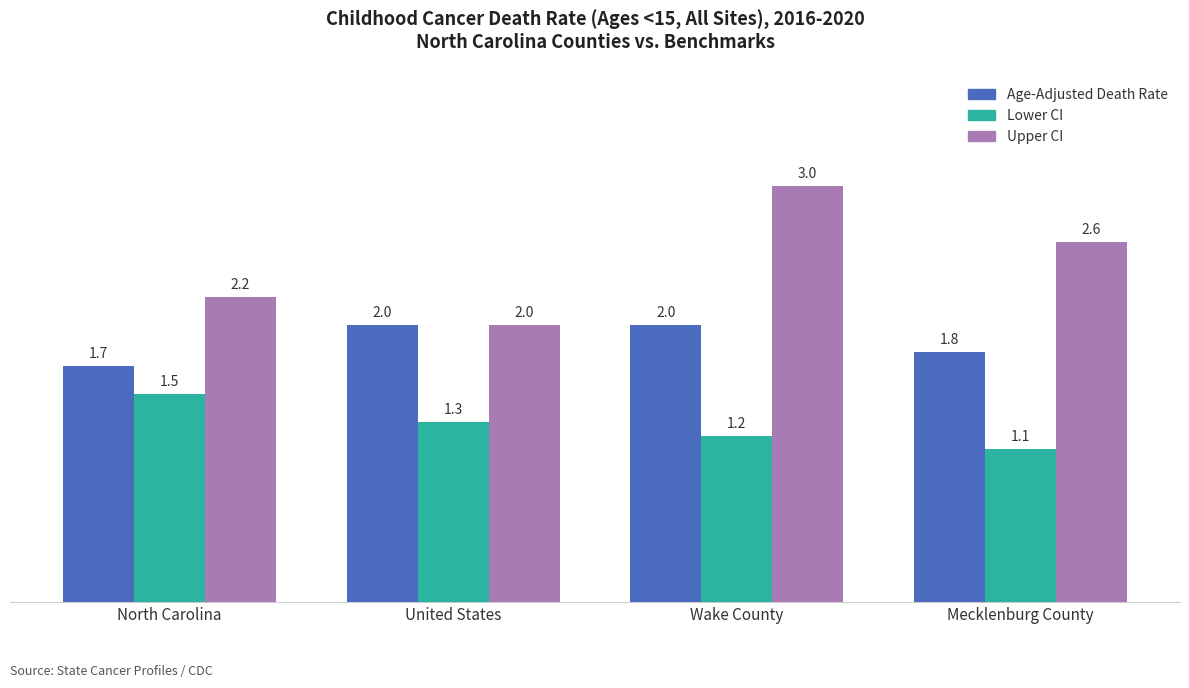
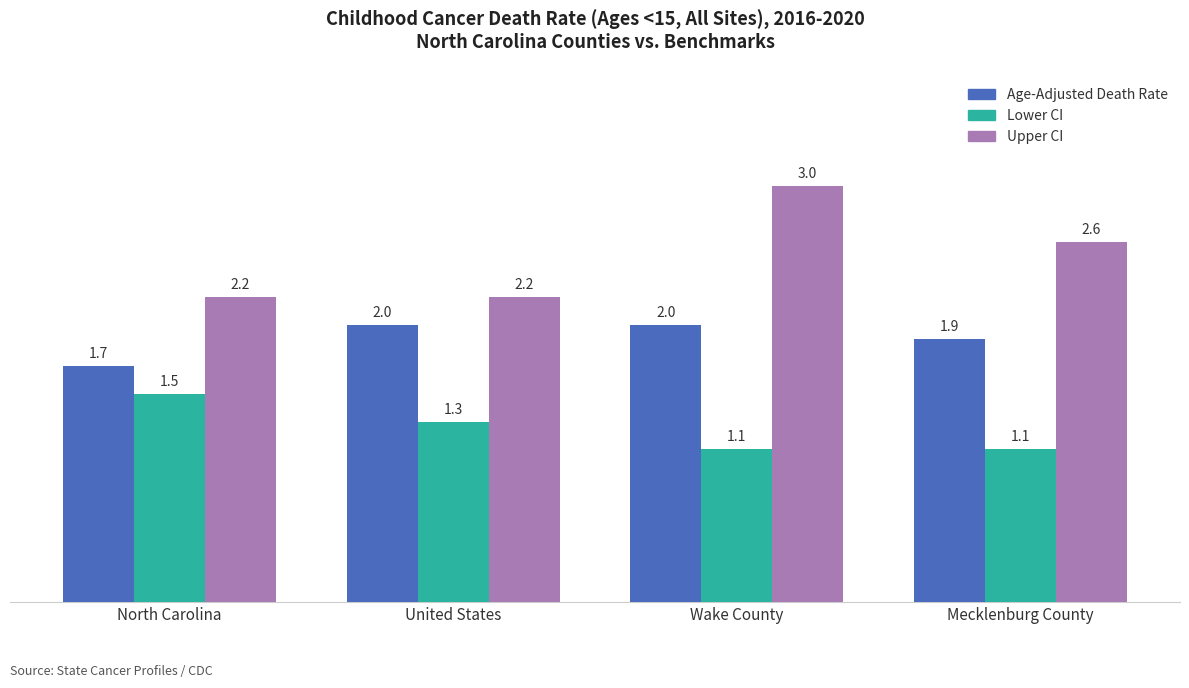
  {
    "Age-Adjusted Death Rate": {
      "North Carolina": 1.7,
      "United States": 2.0,
      "Wake County": 2.0,
-     "Mecklenburg County": 1.8
+     "Mecklenburg County": 1.9
    },
    "Lower CI": {
      "North Carolina": 1.5,
      "United States": 1.3,
-     "Wake County": 1.2,
+     "Wake County": 1.1,
      "Mecklenburg County": 1.1
    },
    "Upper CI": {
      "North Carolina": 2.2,
-     "United States": 2.0,
+     "United States": 2.2,
      "Wake County": 3.0,
      "Mecklenburg County": 2.6
    }
  }
